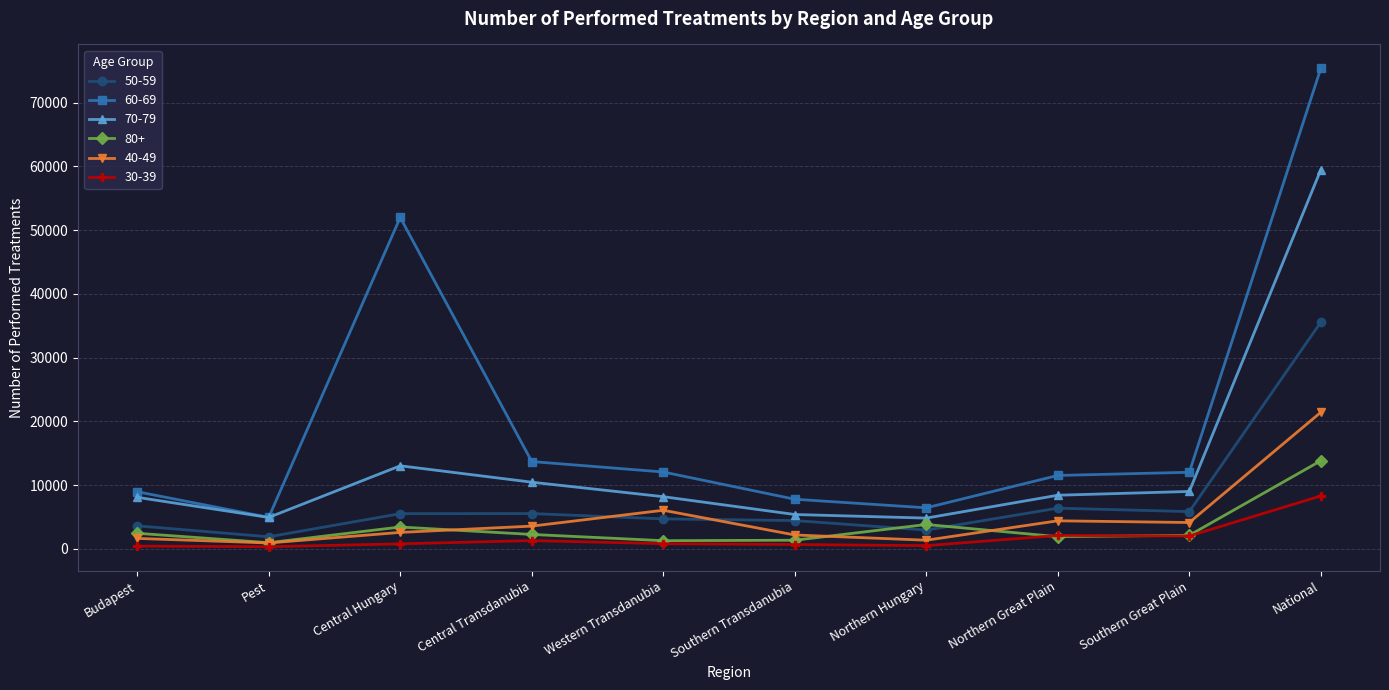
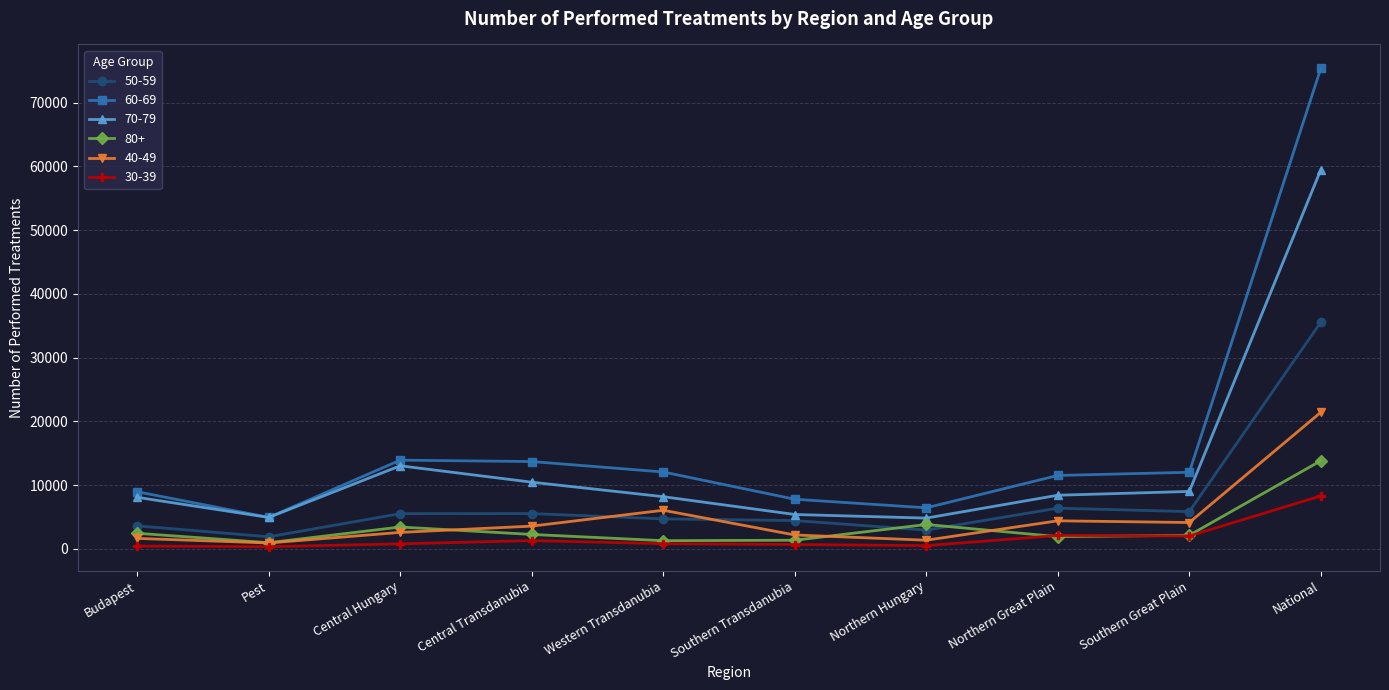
  {
    "50-59": {
      "Budapest": 4000,
      "Pest": 2000,
      "Central Hungary": 6000,
      "Central Transdanubia": 6000,
      "Western Transdanubia": 5000,
      "Southern Transdanubia": 4000,
      "Northern Hungary": 3000,
      "Northern Great Plain": 6000,
      "Southern Great Plain": 6000,
      "National": 36000
    },
    "60-69": {
      "Budapest": 9000,
-     "Central Hungary": 52000,
+     "Central Hungary": 14000,
      "Central Transdanubia": 14000,
      "Western Transdanubia": 12000,
      "Southern Transdanubia": 8000,
      "Northern Hungary": 6000,
      "Northern Great Plain": 12000,
      "Southern Great Plain": 12000,
      "National": 75000
    },
    "70-79": {
      "Budapest": 8000,
      "Central Hungary": 13000,
      "Central Transdanubia": 10000,
      "Western Transdanubia": 8000,
      "Southern Transdanubia": 5000,
      "Northern Hungary": 5000,
      "Northern Great Plain": 8000,
      "Southern Great Plain": 9000,
      "National": 59000
    },
    "80+": {
      "Budapest": 2000,
      "Central Hungary": 3000,
      "Central Transdanubia": 2000,
      "Western Transdanubia": 1000,
      "Southern Transdanubia": 1000,
      "Northern Hungary": 4000,
      "National": 14000
    },
    "40-49": {
      "Budapest": 2000,
      "Central Hungary": 3000,
      "Central Transdanubia": 4000,
      "Western Transdanubia": 6000,
      "Southern Transdanubia": 2000,
      "Northern Hungary": 1000,
      "Northern Great Plain": 4000,
      "Southern Great Plain": 4000,
      "National": 21000
    },
    "30-39": {
      "Budapest": 0,
      "Pest": 0,
      "Central Hungary": 1000,
      "Central Transdanubia": 1000,
      "Western Transdanubia": 1000,
      "Southern Transdanubia": 1000,
      "Northern Hungary": 1000,
      "National": 8000
    }
  }
